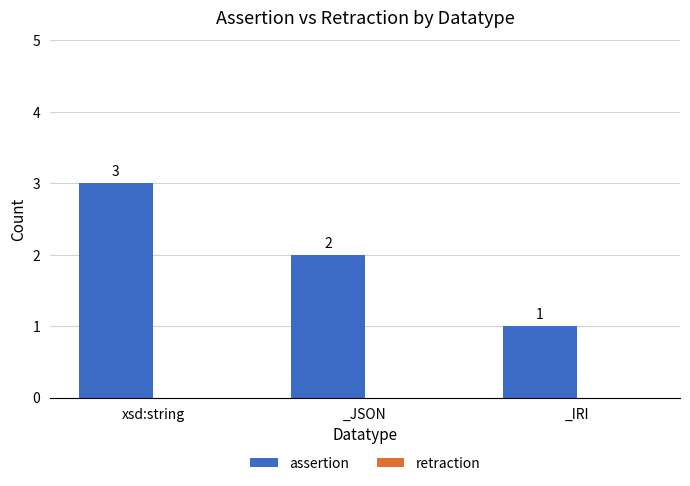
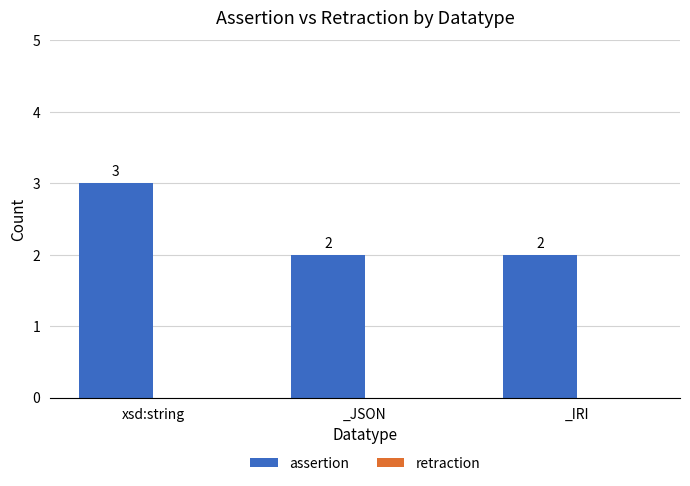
  {
    "assertion": {
      "xsd:string": 3,
      "_JSON": 2,
-     "_IRI": 1
+     "_IRI": 2
    },
    "retraction": {
      "xsd:string": 0.0,
      "_JSON": 0.0,
      "_IRI": 0.0
    }
  }
